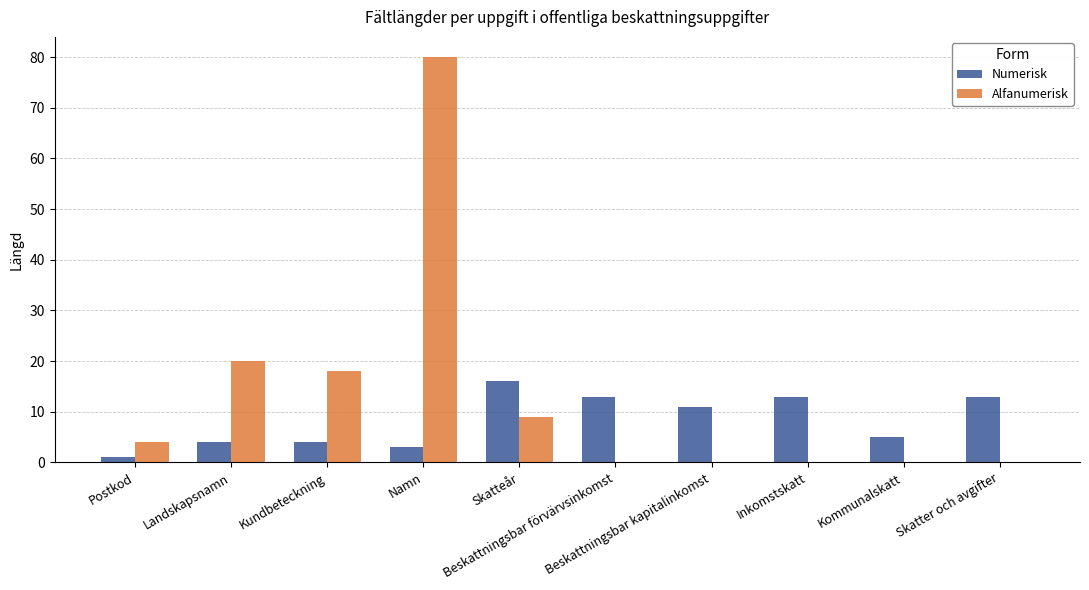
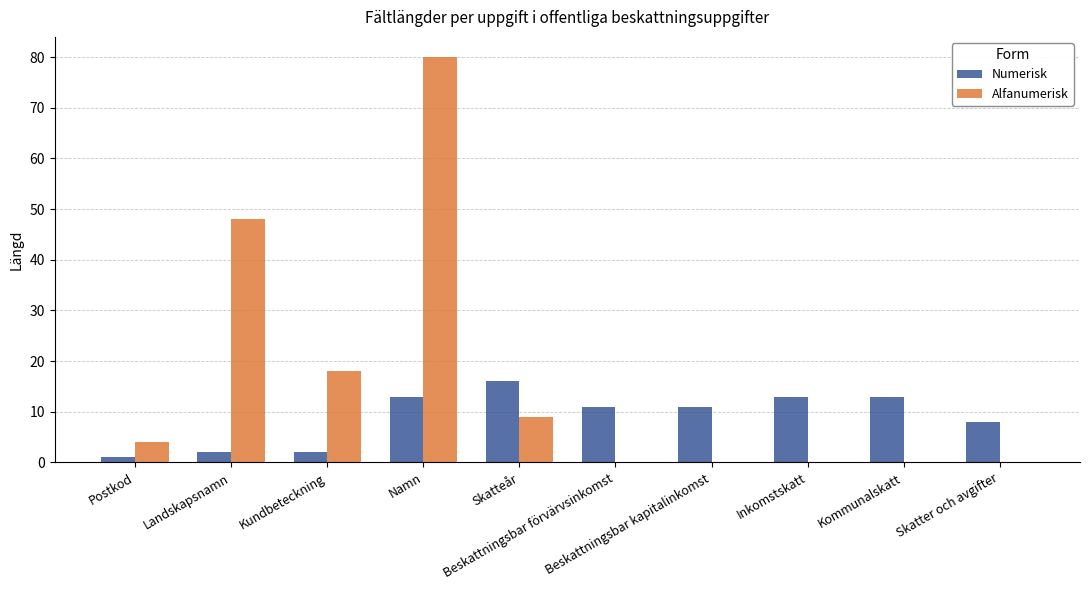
  {
    "Numerisk": {
      "Postkod": 1,
-     "Landskapsnamn": 4,
-     "Kundbeteckning": 4,
-     "Namn": 3,
+     "Landskapsnamn": 2,
+     "Kundbeteckning": 2,
+     "Namn": 13,
      "Skatteår": 16,
-     "Beskattningsbar förvärvsinkomst": 13,
+     "Beskattningsbar förvärvsinkomst": 11,
      "Beskattningsbar kapitalinkomst": 11,
      "Inkomstskatt": 13,
-     "Kommunalskatt": 5,
-     "Skatter och avgifter": 13
+     "Kommunalskatt": 13,
+     "Skatter och avgifter": 8
    },
    "Alfanumerisk": {
      "Postkod": 4,
-     "Landskapsnamn": 20,
+     "Landskapsnamn": 48,
      "Kundbeteckning": 18,
      "Namn": 80,
      "Skatteår": 9,
      "Beskattningsbar förvärvsinkomst": 0,
      "Beskattningsbar kapitalinkomst": 0,
      "Inkomstskatt": 0,
      "Kommunalskatt": 0,
      "Skatter och avgifter": 0
    }
  }
